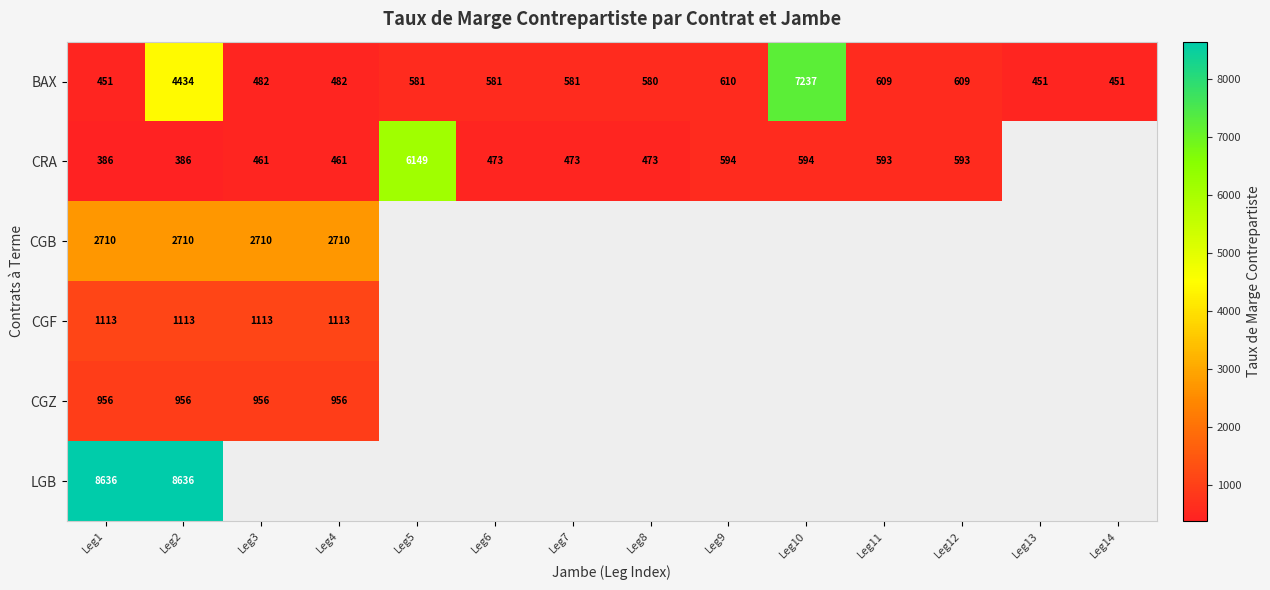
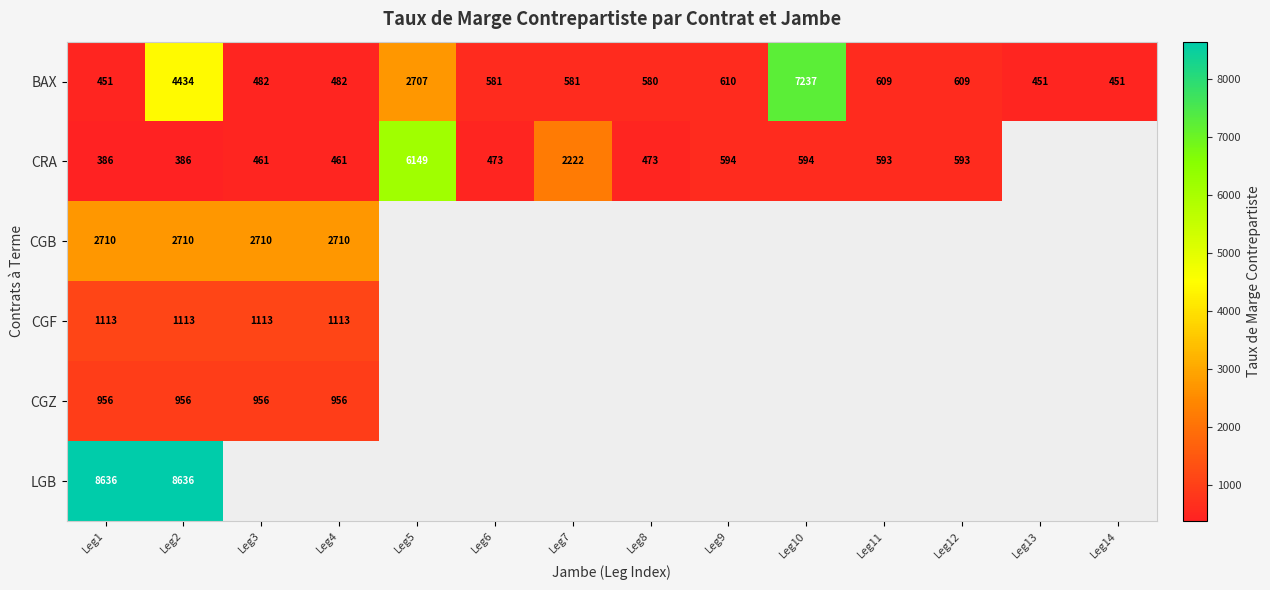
  {
    "BAX": {
      "Leg1": 451,
      "Leg2": 4434,
      "Leg3": 482,
      "Leg4": 482,
-     "Leg5": 581,
+     "Leg5": 2707,
      "Leg6": 581,
      "Leg7": 581,
      "Leg8": 580,
      "Leg9": 610,
      "Leg10": 7237,
      "Leg11": 609,
      "Leg12": 609,
      "Leg13": 451,
      "Leg14": 451
    },
    "CRA": {
      "Leg1": 386,
      "Leg2": 386,
      "Leg3": 461,
      "Leg4": 461,
      "Leg5": 6149,
      "Leg6": 473,
-     "Leg7": 473,
+     "Leg7": 2222,
      "Leg8": 473,
      "Leg9": 594,
      "Leg10": 594,
      "Leg11": 593,
      "Leg12": 593
    },
    "CGB": {
      "Leg1": 2710,
      "Leg2": 2710,
      "Leg3": 2710,
      "Leg4": 2710
    },
    "CGF": {
      "Leg1": 1113,
      "Leg2": 1113,
      "Leg3": 1113,
      "Leg4": 1113
    },
    "CGZ": {
      "Leg1": 956,
      "Leg2": 956,
      "Leg3": 956,
      "Leg4": 956
    },
    "LGB": {
      "Leg1": 8636,
      "Leg2": 8636
    }
  }
